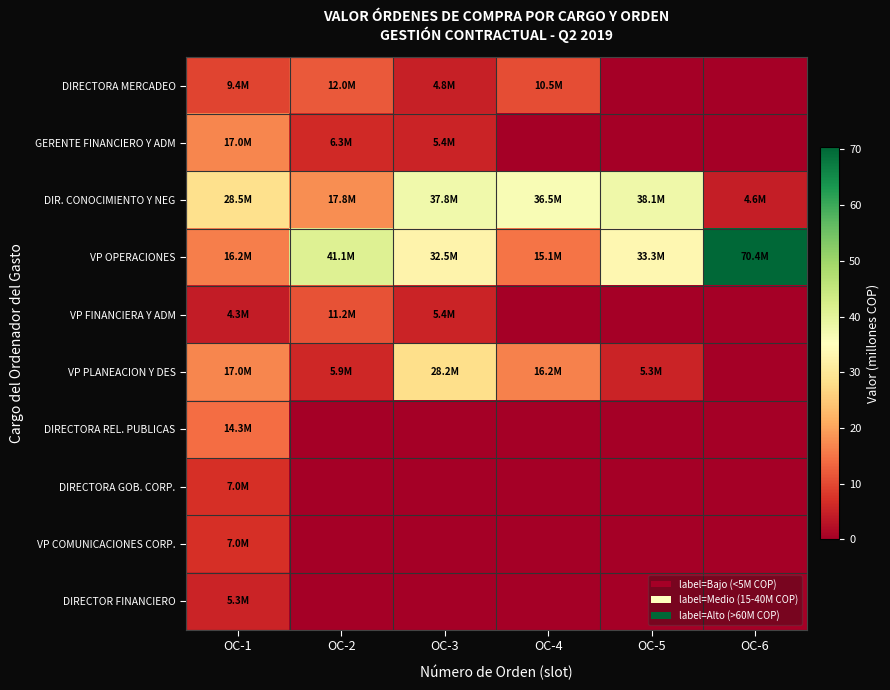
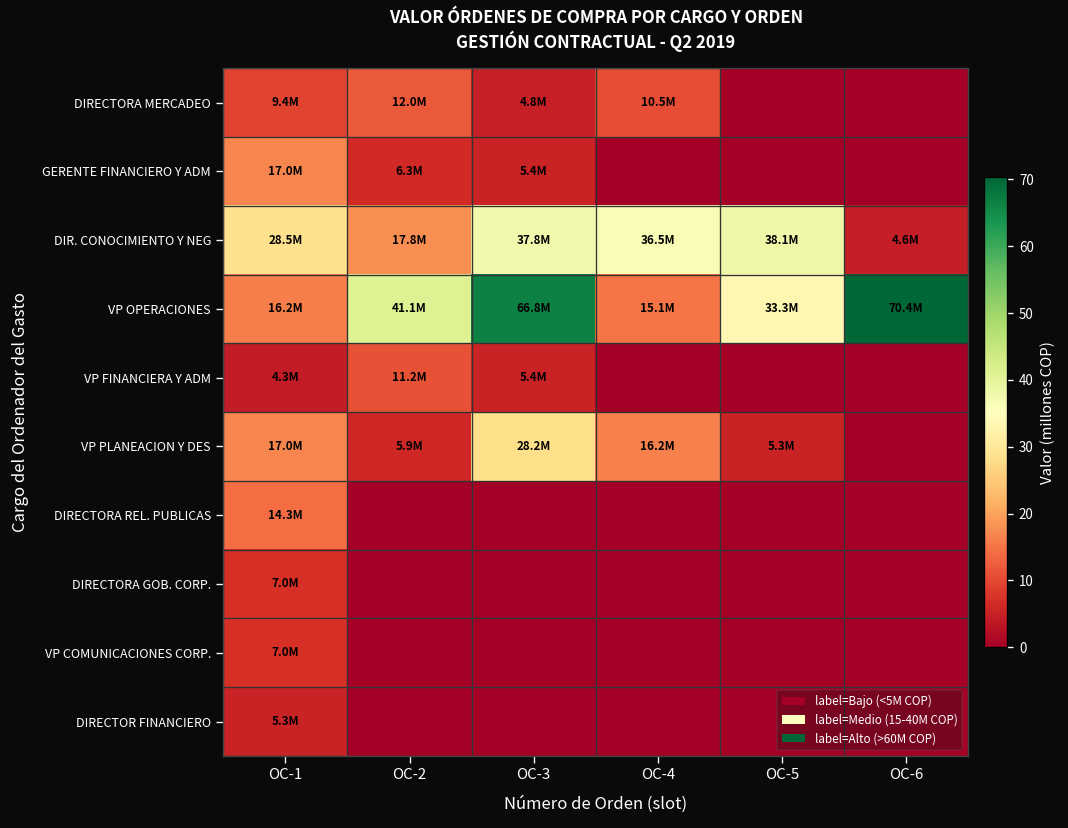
  {
    "DIRECTORA MERCADEO": {
      "OC-1": "9.4M",
      "OC-2": "12.0M",
      "OC-3": "4.8M",
      "OC-4": "10.5M"
    },
    "GERENTE FINANCIERO Y ADM": {
      "OC-1": "17.0M",
      "OC-2": "6.3M",
      "OC-3": "5.4M"
    },
    "DIR. CONOCIMIENTO Y NEG": {
      "OC-1": "28.5M",
      "OC-2": "17.8M",
      "OC-3": "37.8M",
      "OC-4": "36.5M",
      "OC-5": "38.1M",
      "OC-6": "4.6M"
    },
    "VP OPERACIONES": {
      "OC-1": "16.2M",
      "OC-2": "41.1M",
-     "OC-3": "32.5M",
+     "OC-3": "66.8M",
      "OC-4": "15.1M",
      "OC-5": "33.3M",
      "OC-6": "70.4M"
    },
    "VP FINANCIERA Y ADM": {
      "OC-1": "4.3M",
      "OC-2": "11.2M",
      "OC-3": "5.4M"
    },
    "VP PLANEACION Y DES": {
      "OC-1": "17.0M",
      "OC-2": "5.9M",
      "OC-3": "28.2M",
      "OC-4": "16.2M",
      "OC-5": "5.3M"
    },
    "DIRECTORA REL. PUBLICAS": {
      "OC-1": "14.3M"
    },
    "DIRECTORA GOB. CORP.": {
      "OC-1": "7.0M"
    },
    "VP COMUNICACIONES CORP.": {
      "OC-1": "7.0M"
    },
    "DIRECTOR FINANCIERO": {
      "OC-1": "5.3M"
    }
  }
